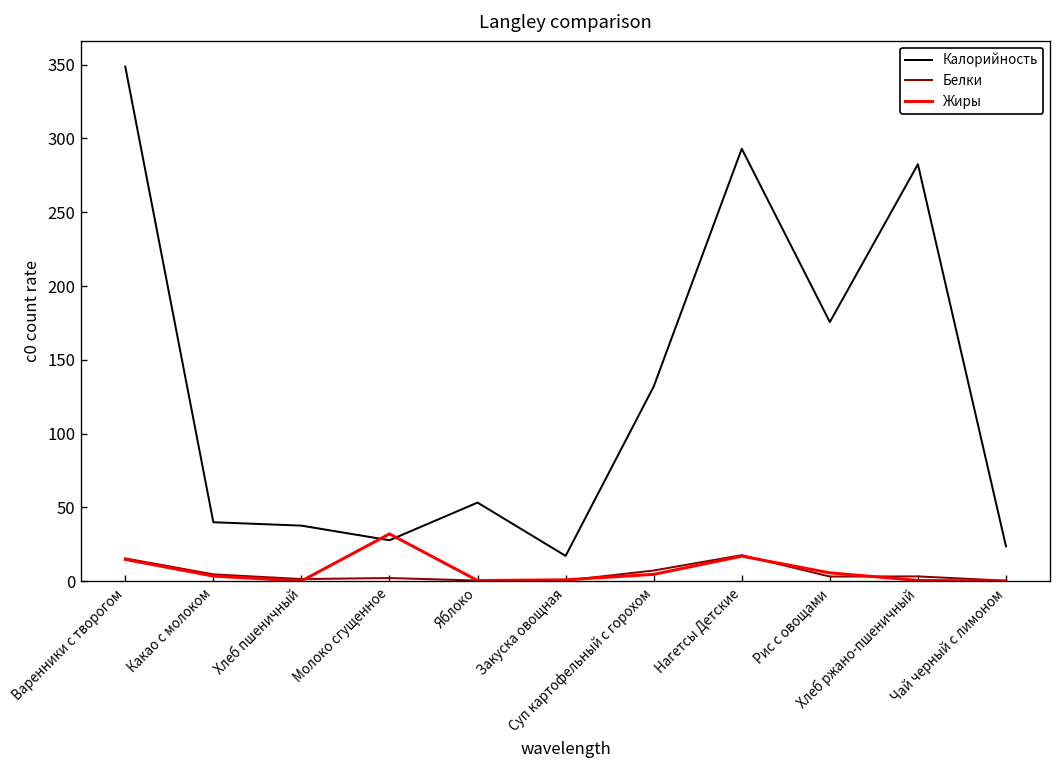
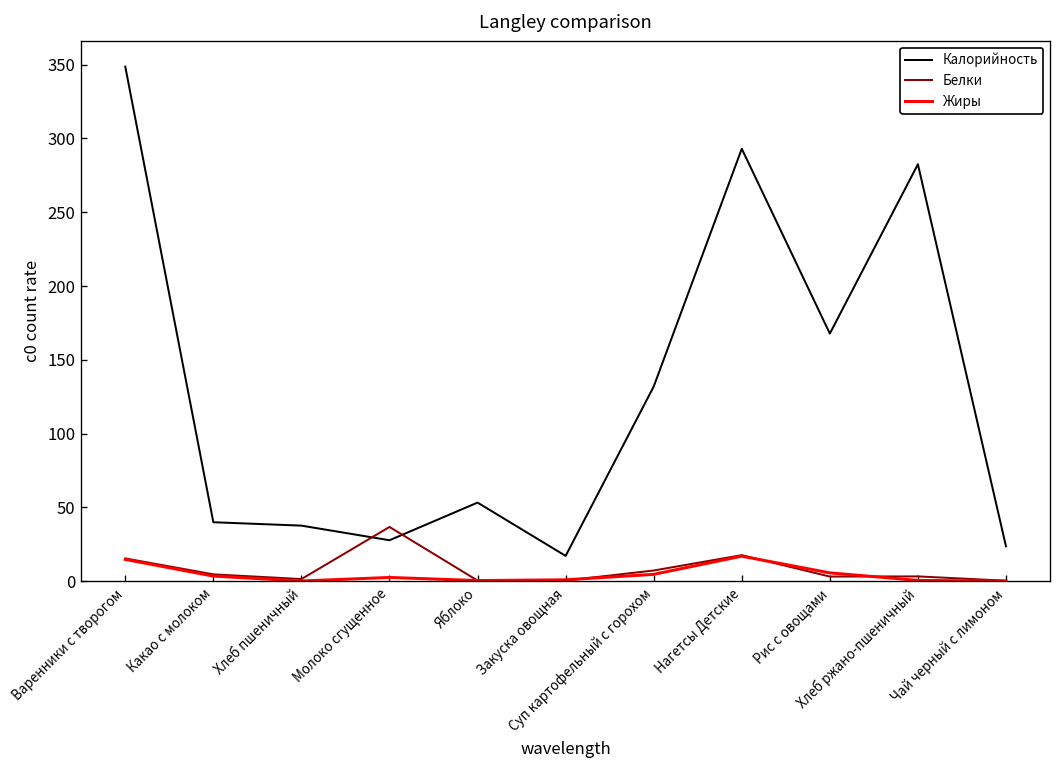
  {
    "Калорийность": {
      "Варенники с творогом": 349,
      "Какао с молоком": 40,
      "Хлеб пшеничный": 38,
      "Молоко сгущенное": 28,
      "Яблоко": 53,
      "Закуска овощная": 17,
      "Суп картофельный с горохом": 132,
      "Нагетсы Детские": 293,
-     "Рис с овощами": 176,
+     "Рис с овощами": 168,
      "Хлеб ржано-пшеничный": 283,
      "Чай черный с лимоном": 24
    },
    "Белки": {
-     "Молоко сгущенное": 2,
+     "Молоко сгущенное": 37,
      "Суп картофельный с горохом": 7,
      "Рис с овощами": 3,
      "Хлеб ржано-пшеничный": 3
    },
    "Жиры": {
-     "Молоко сгущенное": 32,
+     "Молоко сгущенное": 3,
      "Суп картофельный с горохом": 5,
      "Рис с овощами": 6,
      "Хлеб ржано-пшеничный": 1
    }
  }
